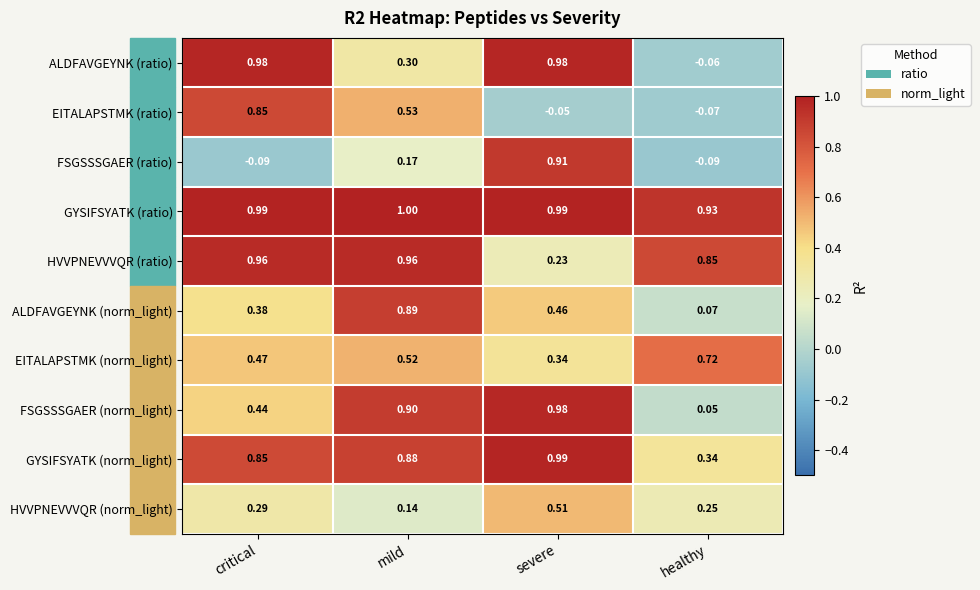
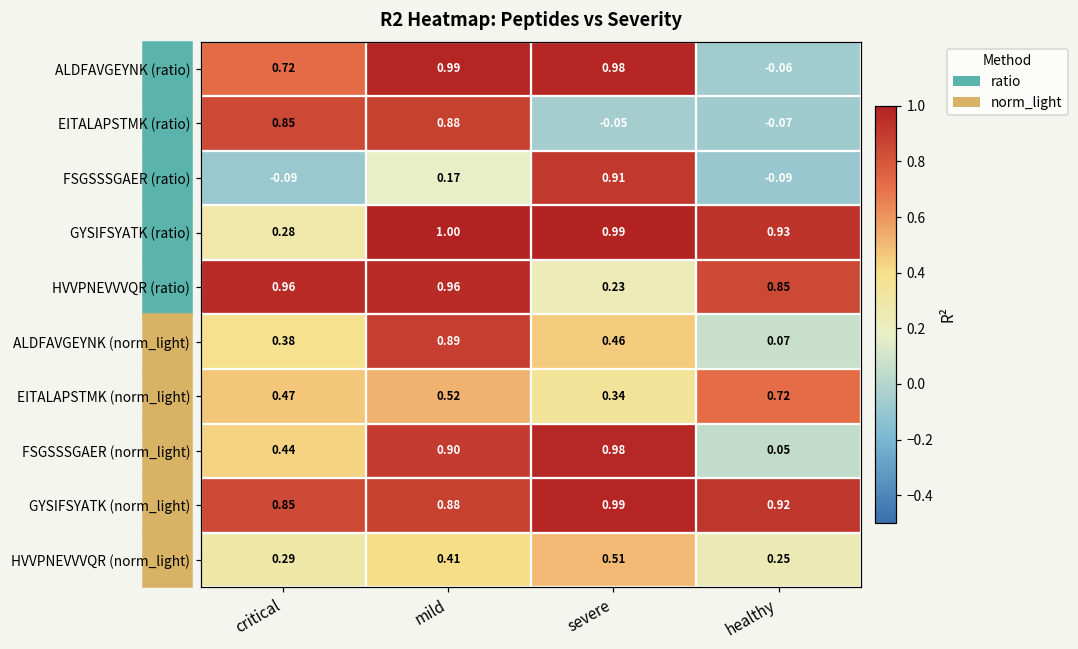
  {
    "ALDFAVGEYNK (ratio)": {
-     "critical": 0.98,
-     "mild": 0.30,
+     "critical": 0.72,
+     "mild": 0.99,
      "severe": 0.98,
      "healthy": -0.06
    },
    "EITALAPSTMK (ratio)": {
      "critical": 0.85,
-     "mild": 0.53,
+     "mild": 0.88,
      "severe": -0.05,
      "healthy": -0.07
    },
    "FSGSSSGAER (ratio)": {
      "critical": -0.09,
      "mild": 0.17,
      "severe": 0.91,
      "healthy": -0.09
    },
    "GYSIFSYATK (ratio)": {
-     "critical": 0.99,
+     "critical": 0.28,
      "mild": 1.00,
      "severe": 0.99,
      "healthy": 0.93
    },
    "HVVPNEVVVQR (ratio)": {
      "critical": 0.96,
      "mild": 0.96,
      "severe": 0.23,
      "healthy": 0.85
    },
    "ALDFAVGEYNK (norm_light)": {
      "critical": 0.38,
      "mild": 0.89,
      "severe": 0.46,
      "healthy": 0.07
    },
    "EITALAPSTMK (norm_light)": {
      "critical": 0.47,
      "mild": 0.52,
      "severe": 0.34,
      "healthy": 0.72
    },
    "FSGSSSGAER (norm_light)": {
      "critical": 0.44,
      "mild": 0.90,
      "severe": 0.98,
      "healthy": 0.05
    },
    "GYSIFSYATK (norm_light)": {
      "critical": 0.85,
      "mild": 0.88,
      "severe": 0.99,
-     "healthy": 0.34
+     "healthy": 0.92
    },
    "HVVPNEVVVQR (norm_light)": {
      "critical": 0.29,
-     "mild": 0.14,
+     "mild": 0.41,
      "severe": 0.51,
      "healthy": 0.25
    }
  }
